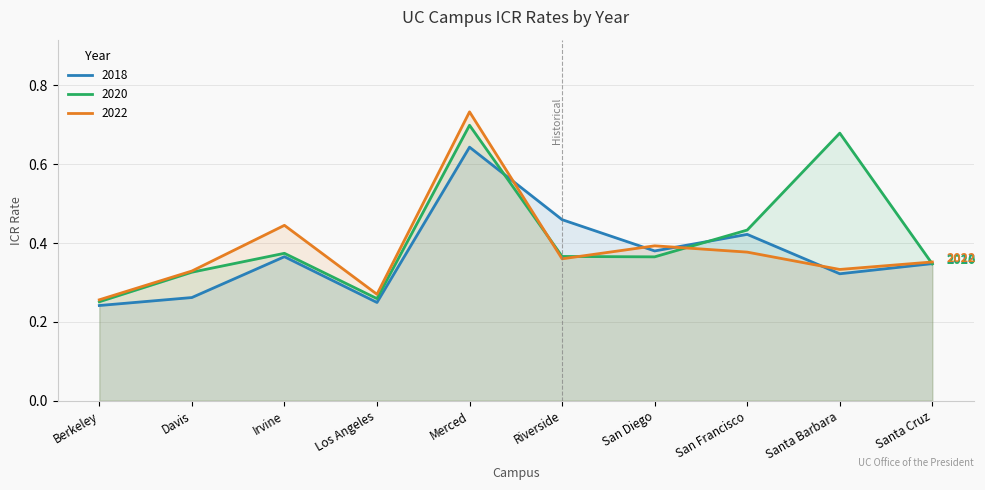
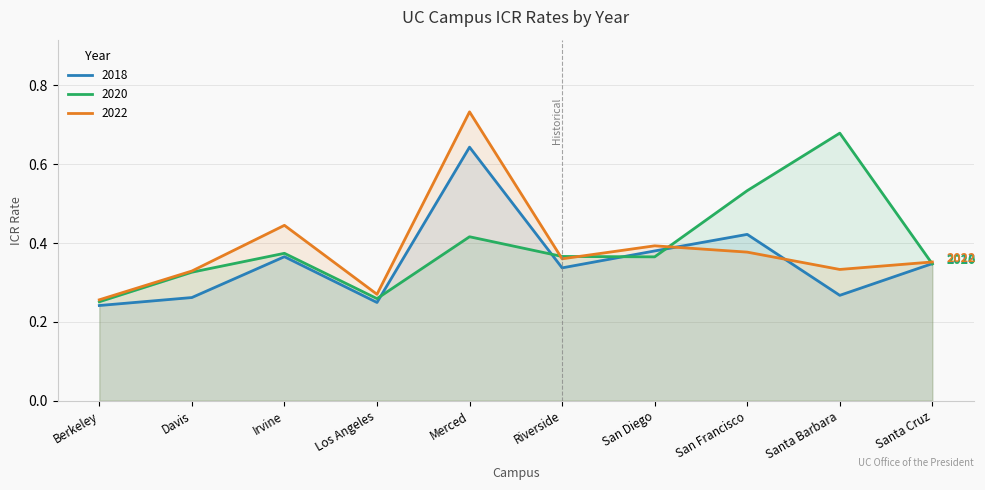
  {
    "2018": {
      "Berkeley": 0.24,
      "Davis": 0.26,
      "Irvine": 0.37,
      "Los Angeles": 0.25,
      "Merced": 0.64,
-     "Riverside": 0.46,
+     "Riverside": 0.34,
      "San Diego": 0.38,
      "San Francisco": 0.42,
-     "Santa Barbara": 0.32
+     "Santa Barbara": 0.27
    },
    "2020": {
      "Irvine": 0.37,
      "Los Angeles": 0.26,
-     "Merced": 0.70,
+     "Merced": 0.42,
      "San Diego": 0.37,
-     "San Francisco": 0.43,
+     "San Francisco": 0.53,
      "Santa Barbara": 0.68
    },
    "2022": {
      "Irvine": 0.45,
      "Los Angeles": 0.27,
      "Merced": 0.73,
      "San Diego": 0.39,
      "San Francisco": 0.38,
      "Santa Barbara": 0.33
    }
  }
